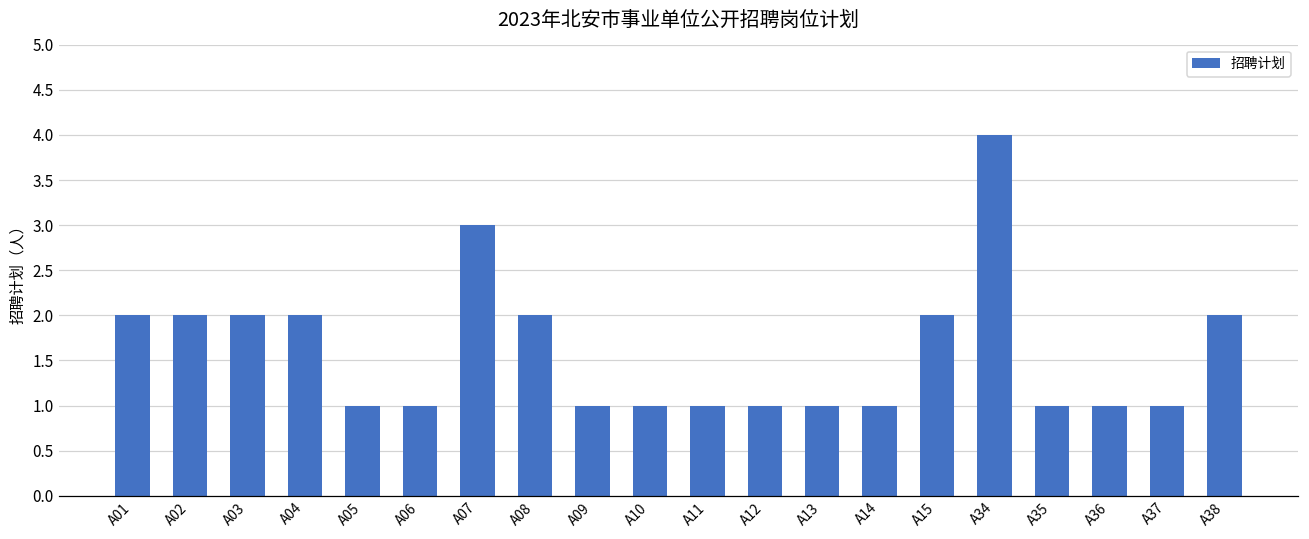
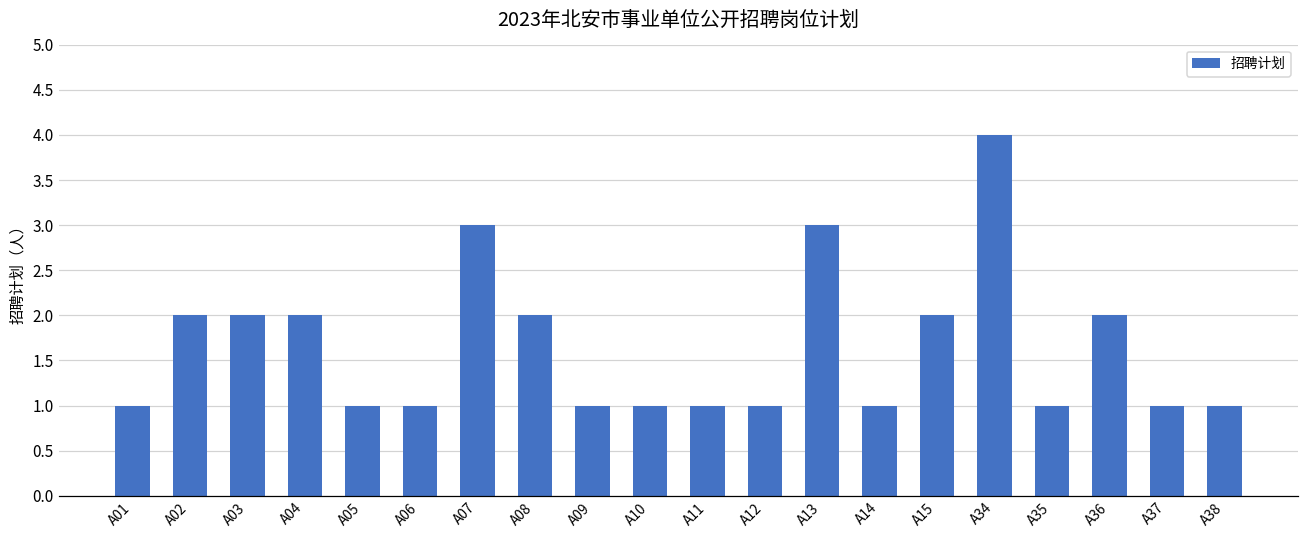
  {
-   "A01": 2,
+   "A01": 1,
    "A02": 2,
    "A03": 2,
    "A04": 2,
    "A05": 1,
    "A06": 1,
    "A07": 3,
    "A08": 2,
    "A09": 1,
    "A10": 1,
    "A11": 1,
    "A12": 1,
-   "A13": 1,
+   "A13": 3,
    "A14": 1,
    "A15": 2,
    "A34": 4,
    "A35": 1,
-   "A36": 1,
+   "A36": 2,
    "A37": 1,
-   "A38": 2
+   "A38": 1
  }
